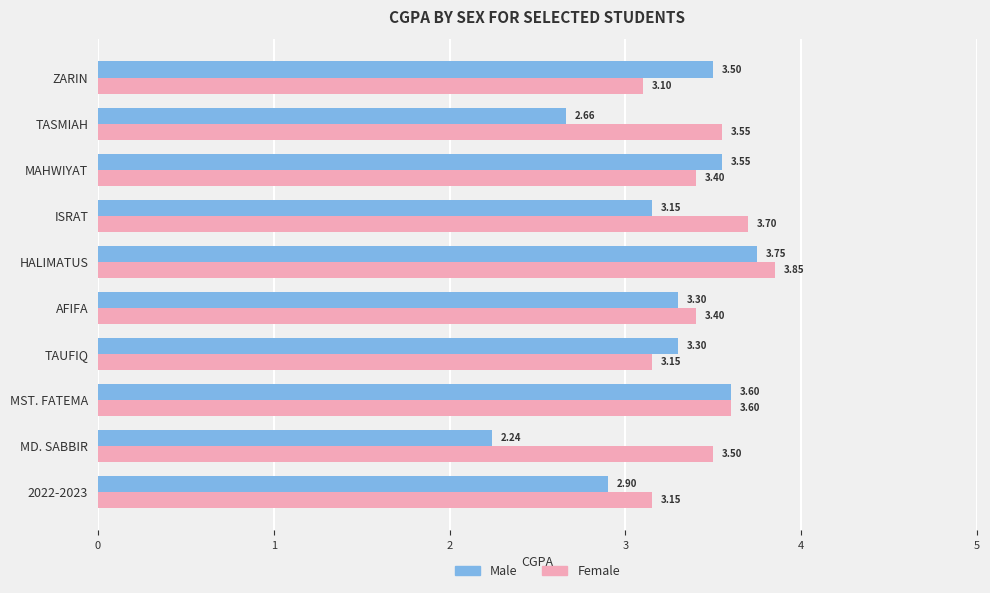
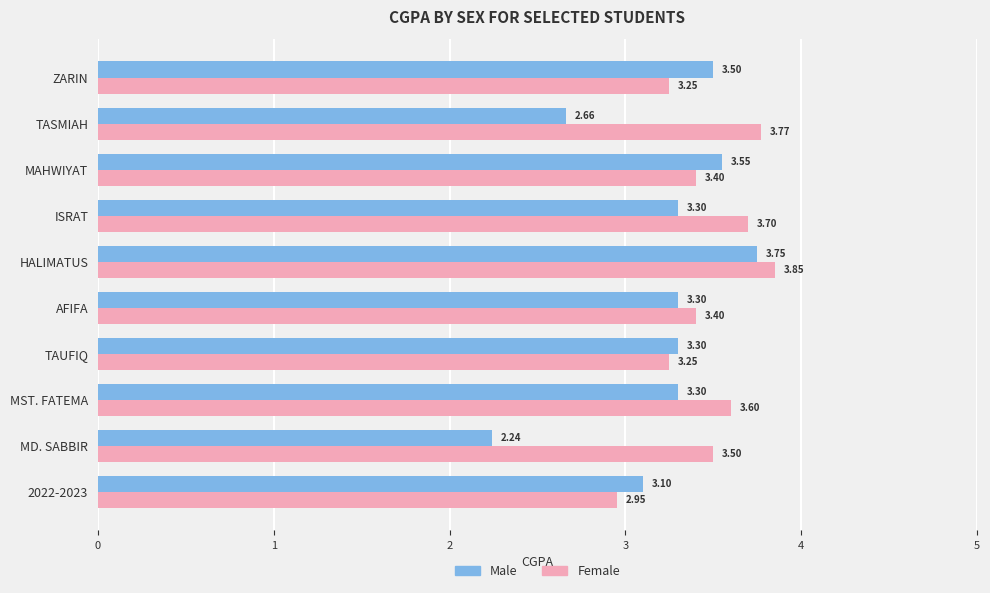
  {
    "Male": {
      "ZARIN": 3.50,
      "TASMIAH": 2.66,
      "MAHWIYAT": 3.55,
-     "ISRAT": 3.15,
+     "ISRAT": 3.30,
      "HALIMATUS": 3.75,
      "AFIFA": 3.30,
      "TAUFIQ": 3.30,
-     "MST. FATEMA": 3.60,
+     "MST. FATEMA": 3.30,
      "MD. SABBIR": 2.24,
-     "2022-2023": 2.90
+     "2022-2023": 3.10
    },
    "Female": {
-     "ZARIN": 3.10,
-     "TASMIAH": 3.55,
+     "ZARIN": 3.25,
+     "TASMIAH": 3.77,
      "MAHWIYAT": 3.40,
      "ISRAT": 3.70,
      "HALIMATUS": 3.85,
      "AFIFA": 3.40,
-     "TAUFIQ": 3.15,
+     "TAUFIQ": 3.25,
      "MST. FATEMA": 3.60,
      "MD. SABBIR": 3.50,
-     "2022-2023": 3.15
+     "2022-2023": 2.95
    }
  }
